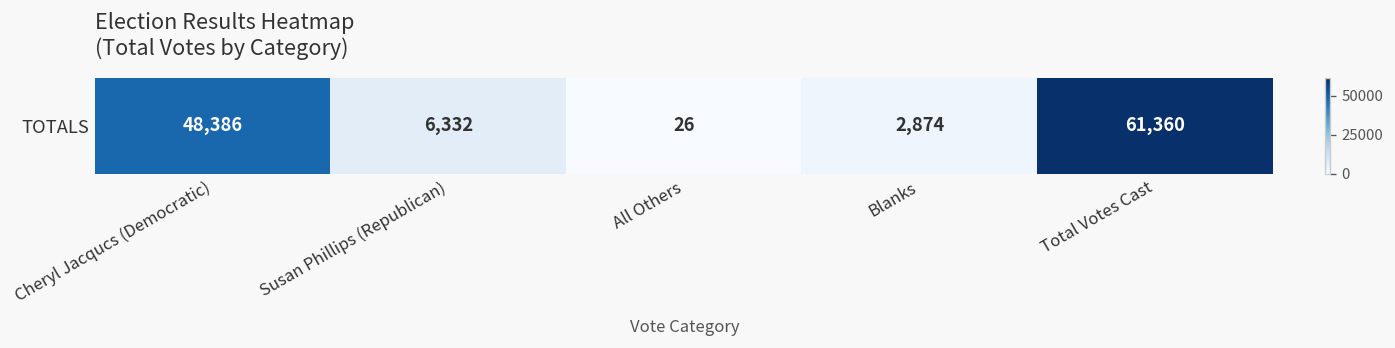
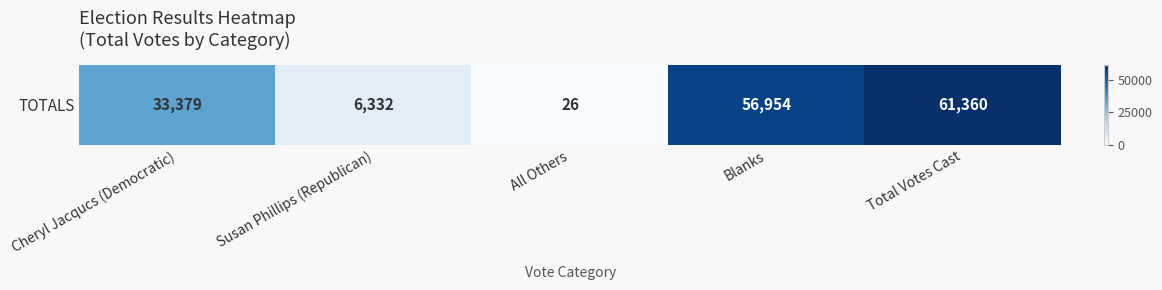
  {
    "TOTALS": {
-     "Cheryl Jacqucs (Democratic)": "48,386",
+     "Cheryl Jacqucs (Democratic)": "33,379",
      "Susan Phillips (Republican)": "6,332",
      "All Others": "26",
-     "Blanks": "2,874",
+     "Blanks": "56,954",
      "Total Votes Cast": "61,360"
    }
  }
